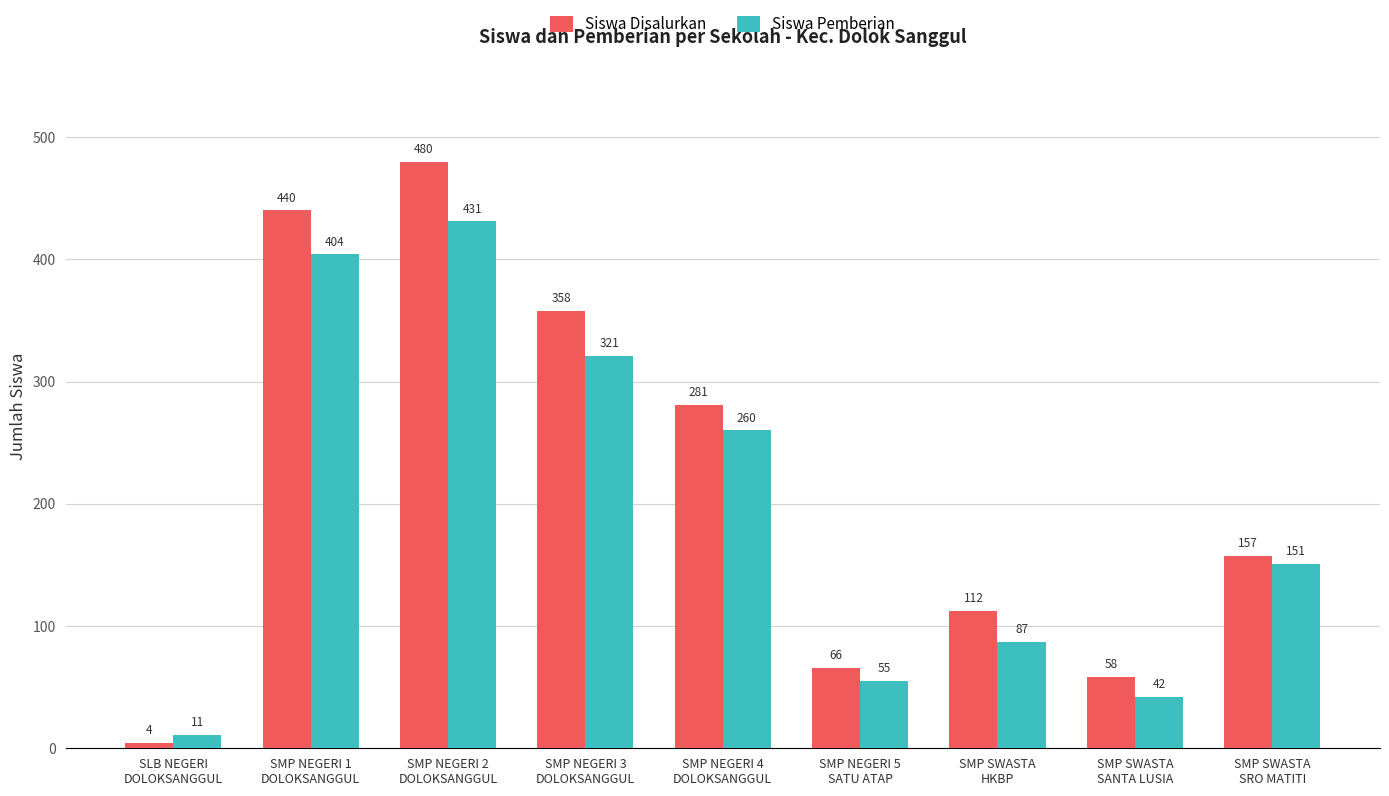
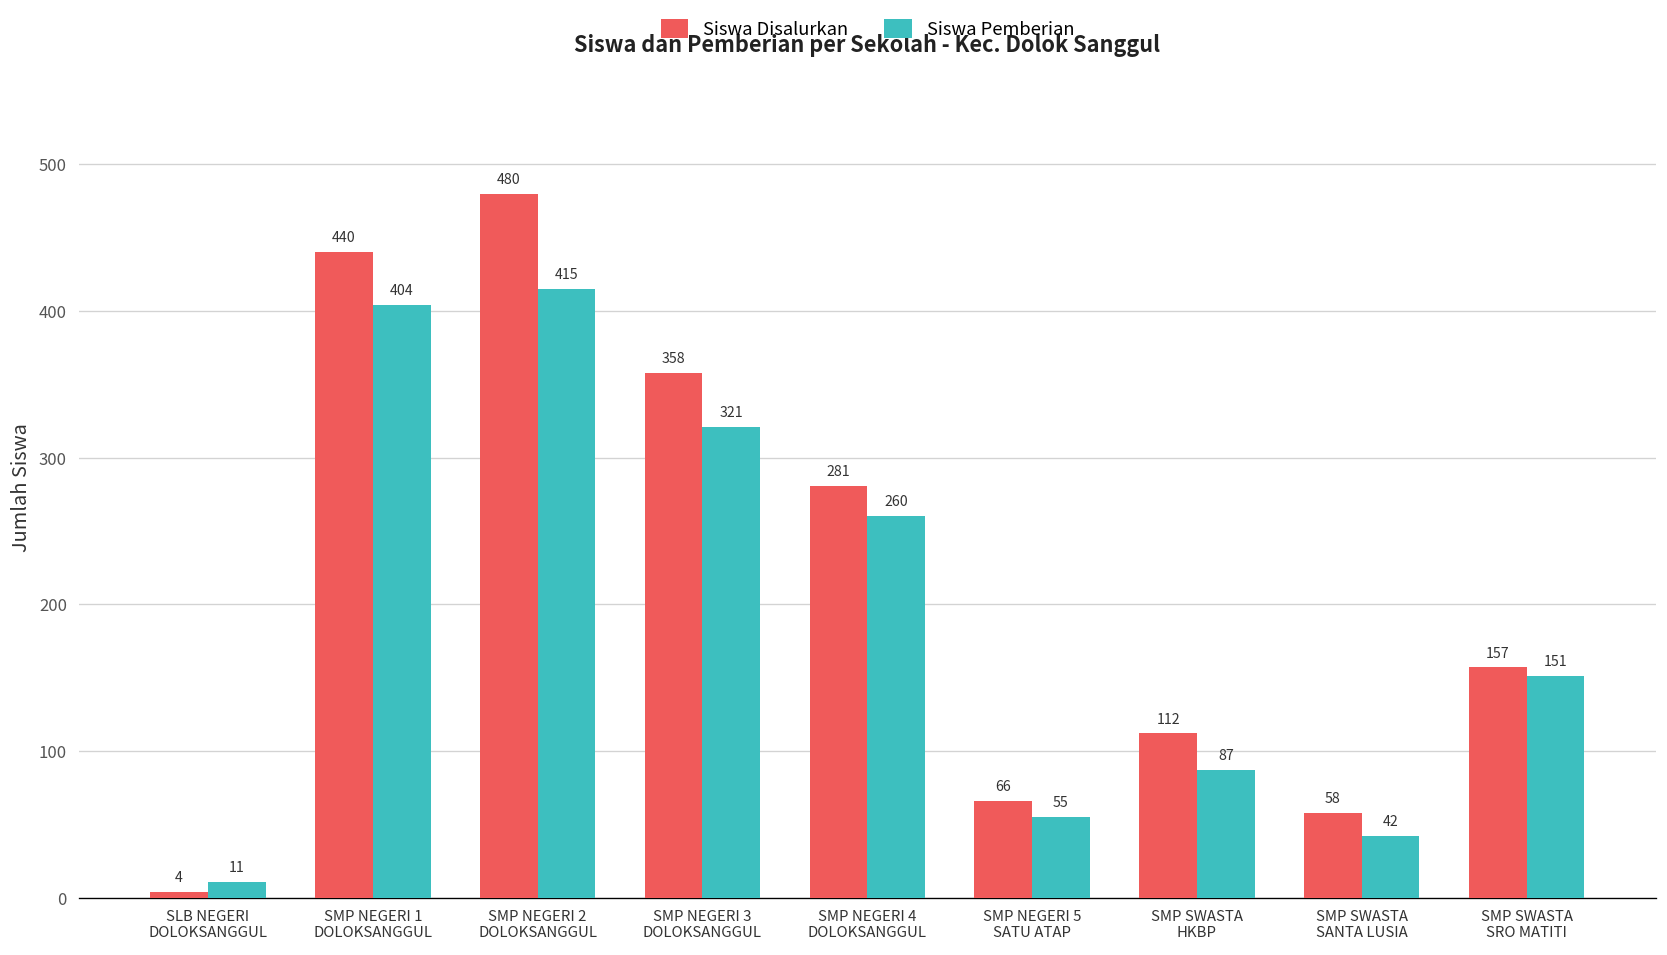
  {
    "Siswa Disalurkan": {
      "SLB NEGERI DOLOKSANGGUL": 4,
      "SMP NEGERI 1 DOLOKSANGGUL": 440,
      "SMP NEGERI 2 DOLOKSANGGUL": 480,
      "SMP NEGERI 3 DOLOKSANGGUL": 358,
      "SMP NEGERI 4 DOLOKSANGGUL": 281,
      "SMP NEGERI 5 SATU ATAP": 66,
      "SMP SWASTA HKBP": 112,
      "SMP SWASTA SANTA LUSIA": 58,
      "SMP SWASTA SRO MATITI": 157
    },
    "Siswa Pemberian": {
      "SLB NEGERI DOLOKSANGGUL": 11,
      "SMP NEGERI 1 DOLOKSANGGUL": 404,
-     "SMP NEGERI 2 DOLOKSANGGUL": 431,
+     "SMP NEGERI 2 DOLOKSANGGUL": 415,
      "SMP NEGERI 3 DOLOKSANGGUL": 321,
      "SMP NEGERI 4 DOLOKSANGGUL": 260,
      "SMP NEGERI 5 SATU ATAP": 55,
      "SMP SWASTA HKBP": 87,
      "SMP SWASTA SANTA LUSIA": 42,
      "SMP SWASTA SRO MATITI": 151
    }
  }
